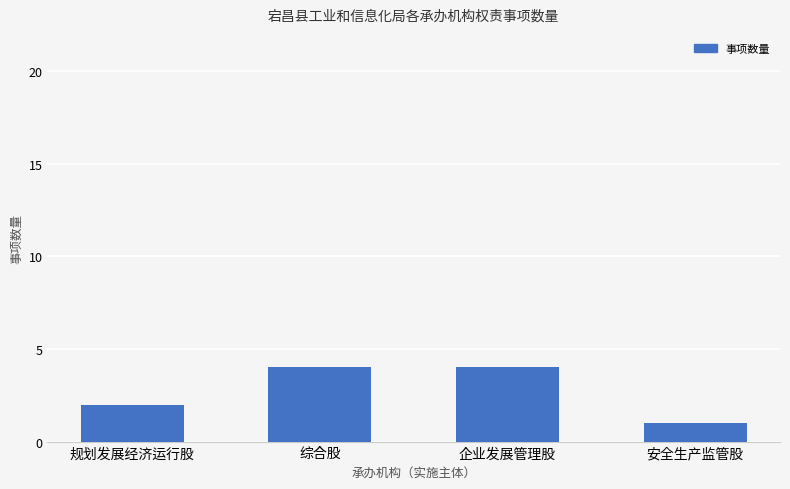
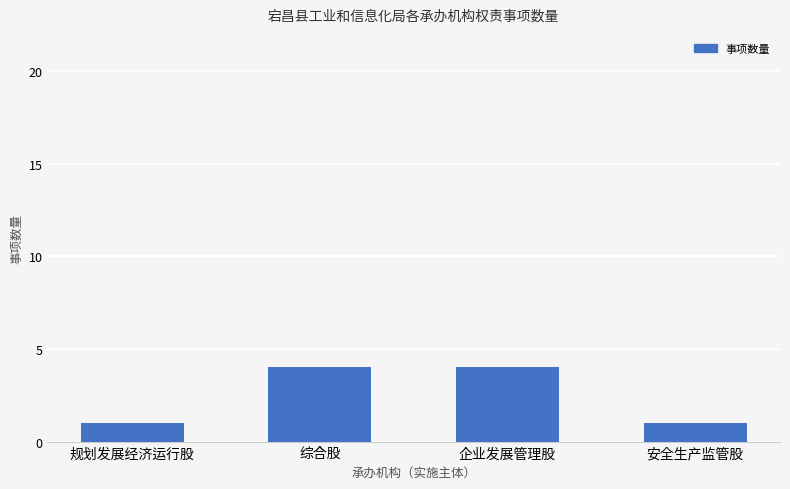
  {
-   "规划发展经济运行股": 2,
+   "规划发展经济运行股": 1,
    "综合股": 4,
    "企业发展管理股": 4,
    "安全生产监管股": 1
  }
